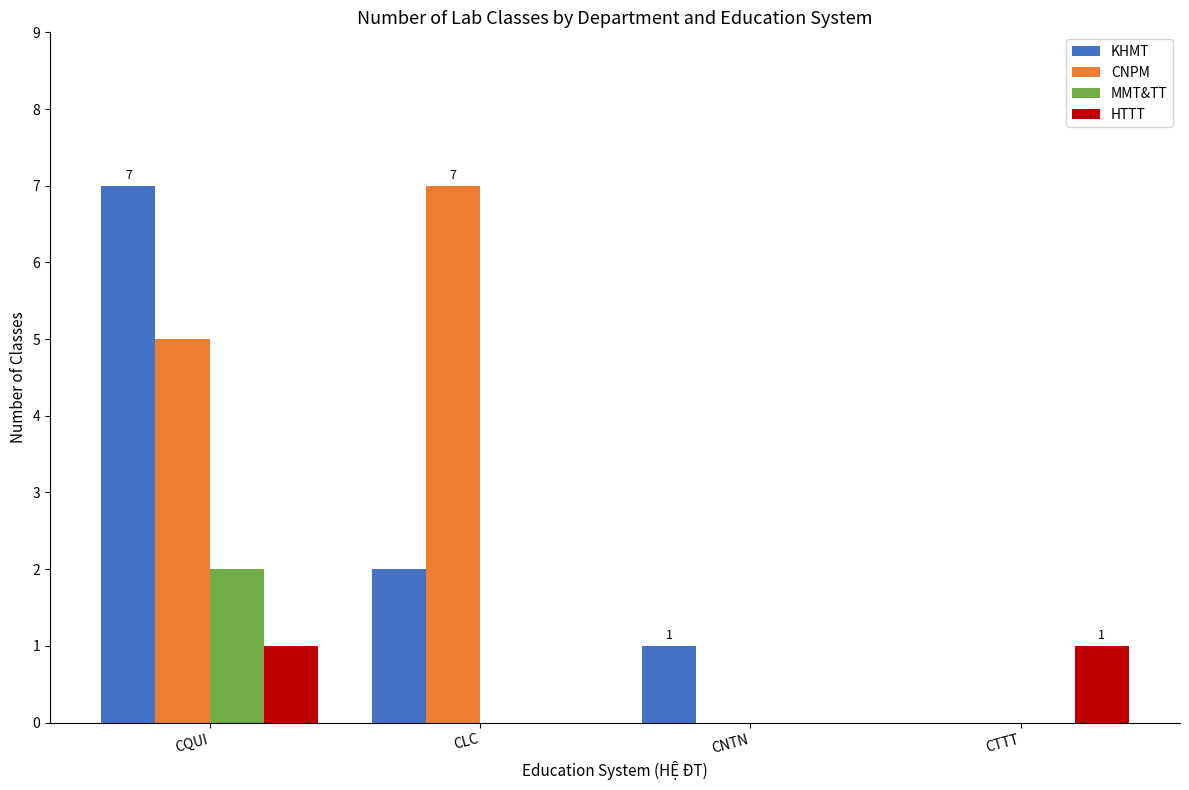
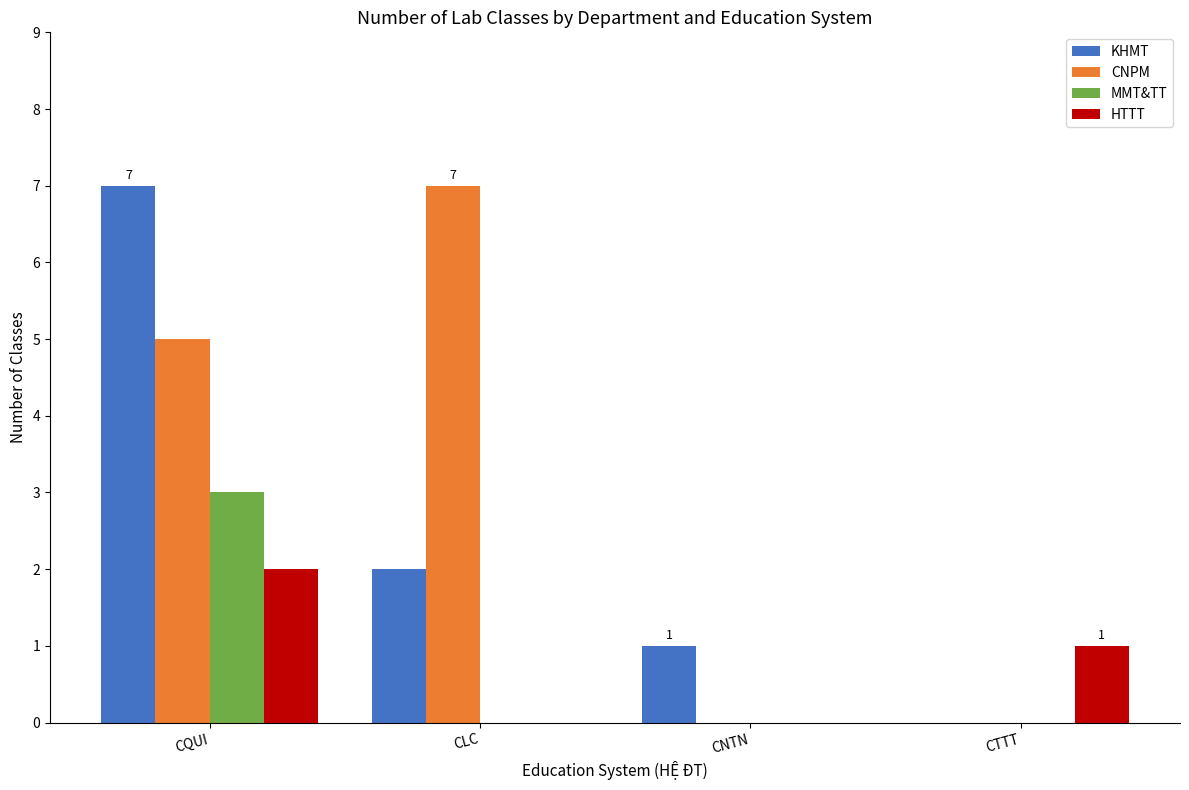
  {
    "KHMT": {
      "CQUI": 7,
      "CNTN": 1
    },
    "CNPM": {
      "CLC": 7
    },
    "MMT&TT": {
-     "CQUI": 2,
+     "CQUI": 3,
      "CLC": 0,
      "CNTN": 0,
      "CTTT": 0
    },
    "HTTT": {
-     "CQUI": 1,
+     "CQUI": 2,
      "CLC": 0,
      "CNTN": 0
    }
  }
